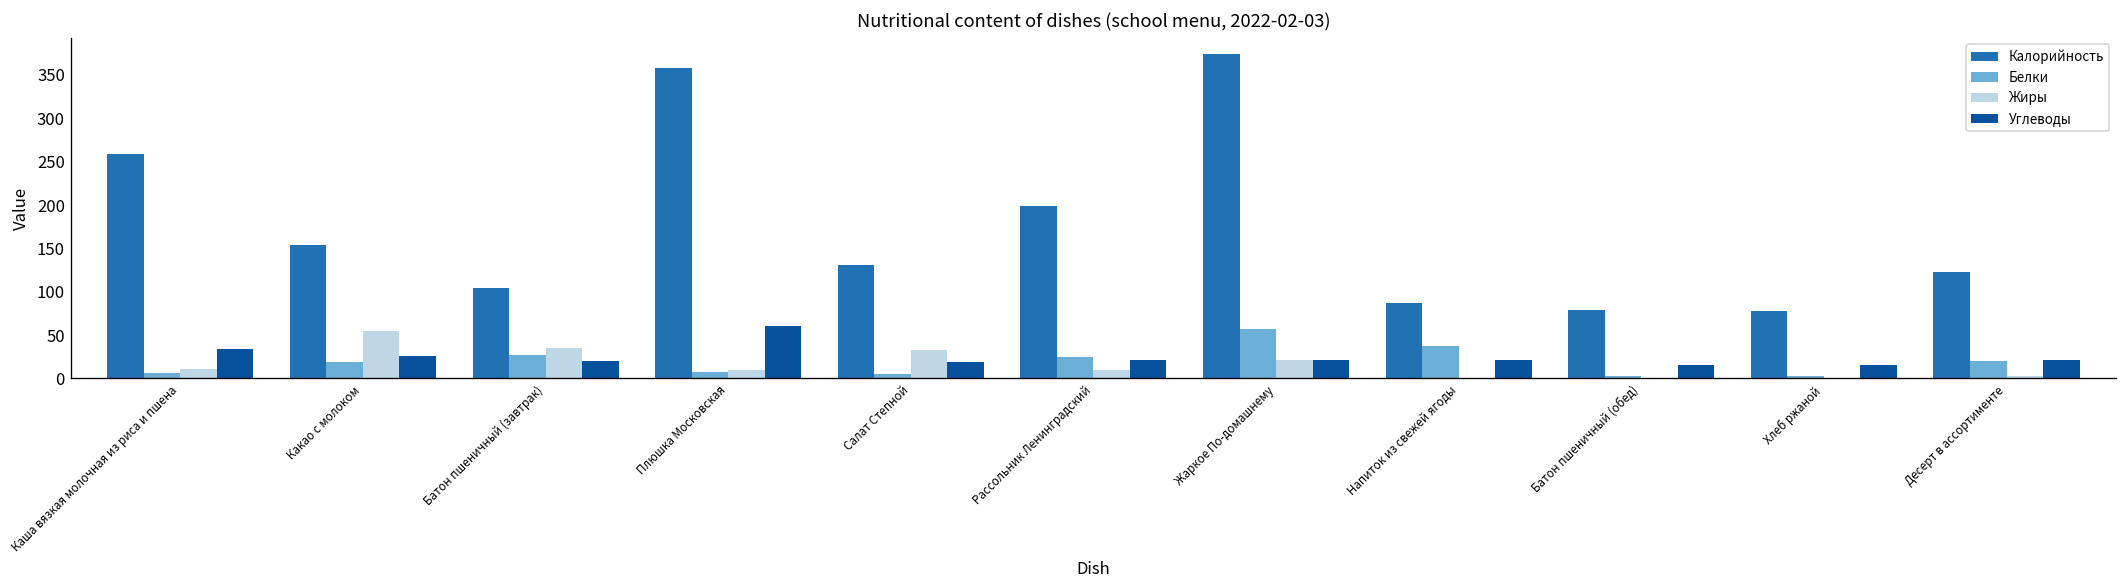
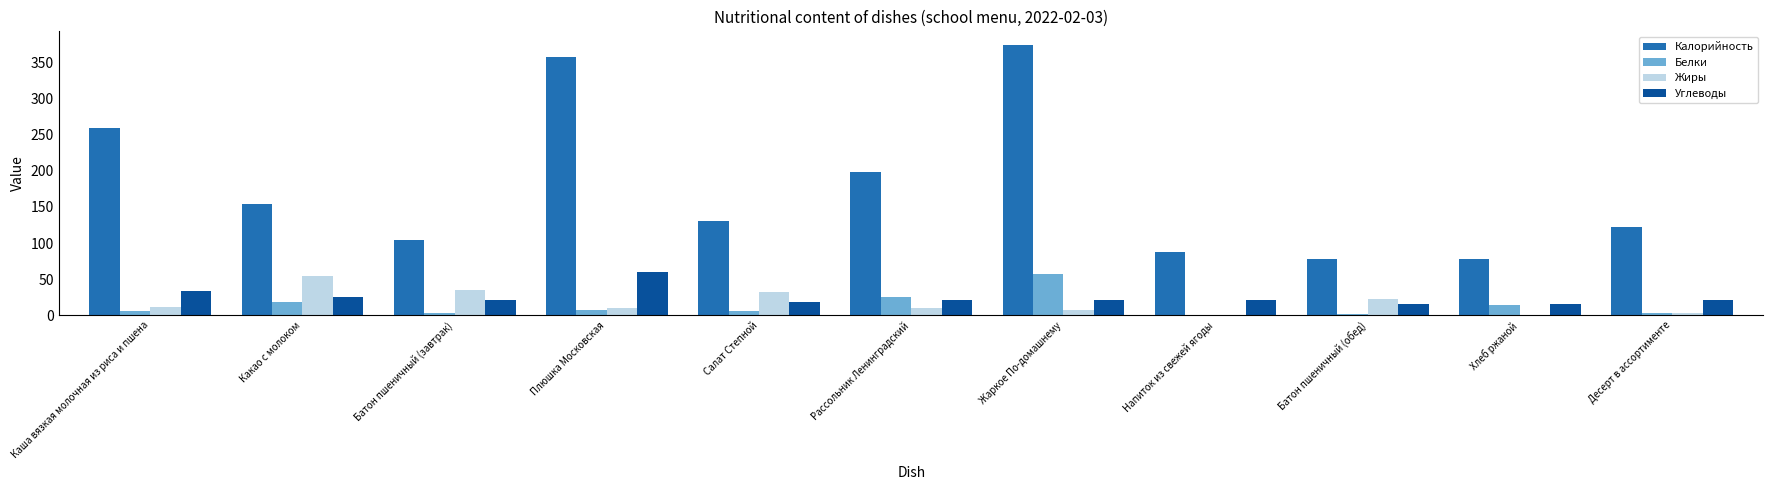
  {
    "Белки": {
      "Каша вязкая молочная из риса и пшена": 10,
      "Какао с молоком": 20,
-     "Батон пшеничный (завтрак)": 30,
+     "Батон пшеничный (завтрак)": 0,
      "Плюшка Московская": 10,
      "Салат Степной": 10,
      "Рассольник Ленинградский": 20,
      "Жаркое По-домашнему": 60,
-     "Напиток из свежей ягоды": 40,
-     "Хлеб ржаной": 0,
-     "Десерт в ассортименте": 20
+     "Напиток из свежей ягоды": 0,
+     "Хлеб ржаной": 10,
+     "Десерт в ассортименте": 0
    },
    "Жиры": {
      "Каша вязкая молочная из риса и пшена": 10,
      "Какао с молоком": 50,
      "Батон пшеничный (завтрак)": 30,
      "Плюшка Московская": 10,
      "Салат Степной": 30,
      "Рассольник Ленинградский": 10,
-     "Жаркое По-домашнему": 20,
-     "Батон пшеничный (обед)": 0
+     "Жаркое По-домашнему": 10,
+     "Батон пшеничный (обед)": 20
    }
  }
